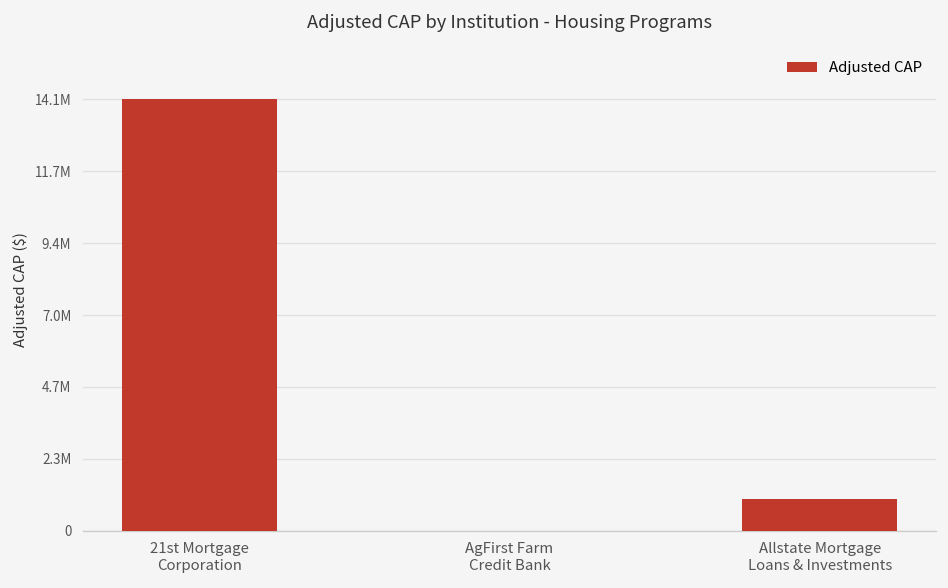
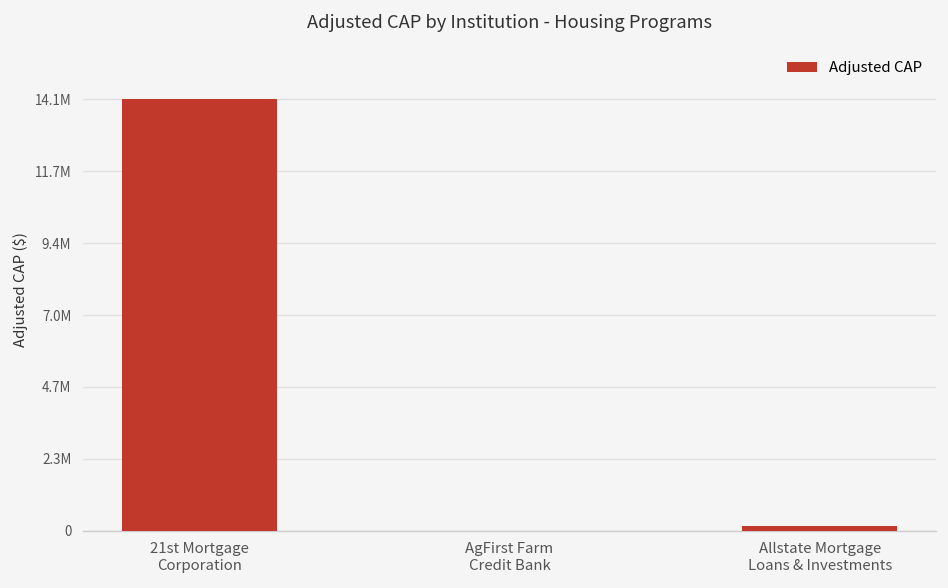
  {
    "21st Mortgage Corporation": 14100000,
    "AgFirst Farm Credit Bank": 0,
-   "Allstate Mortgage Loans & Investments": 1000000
+   "Allstate Mortgage Loans & Investments": 100000
  }
